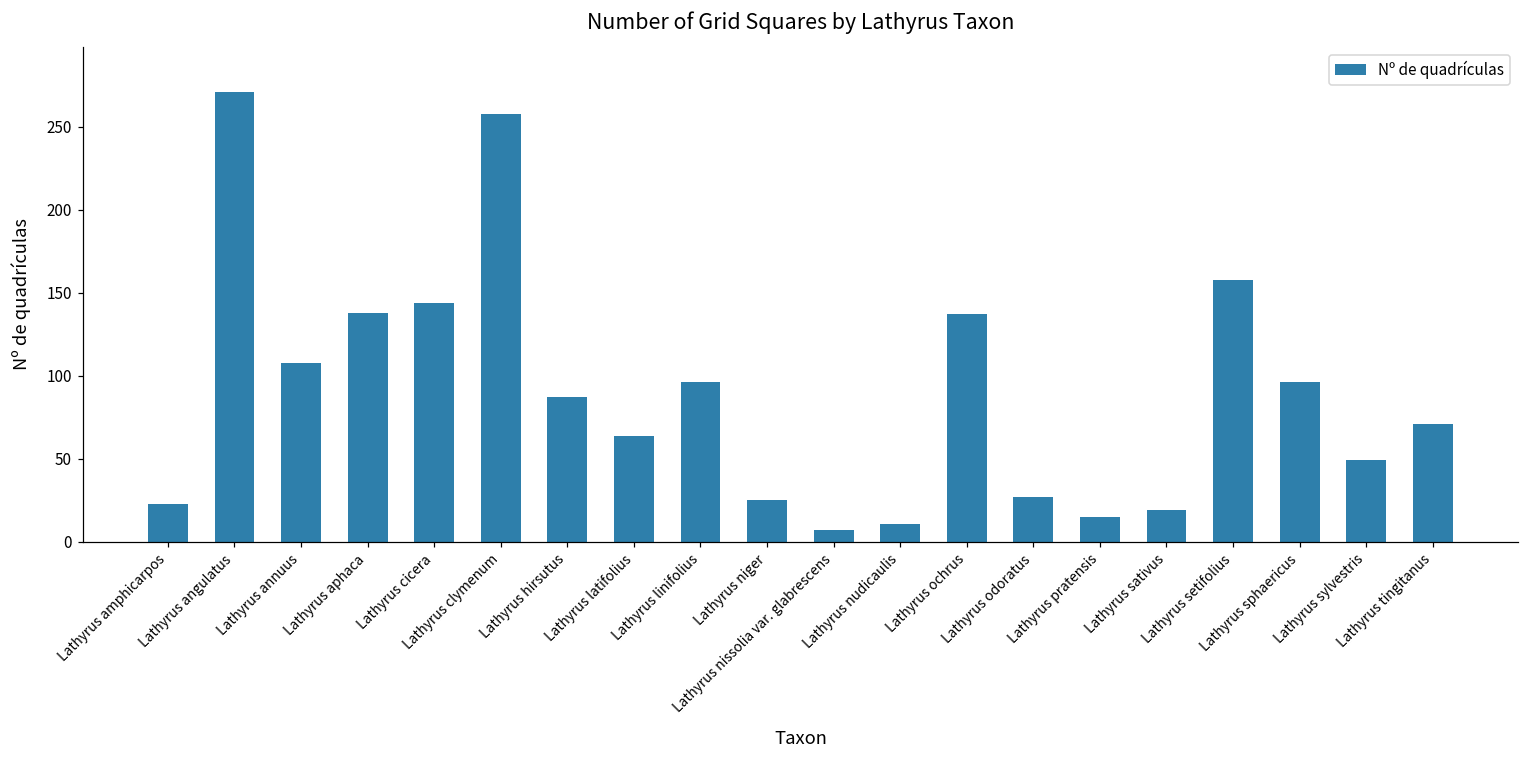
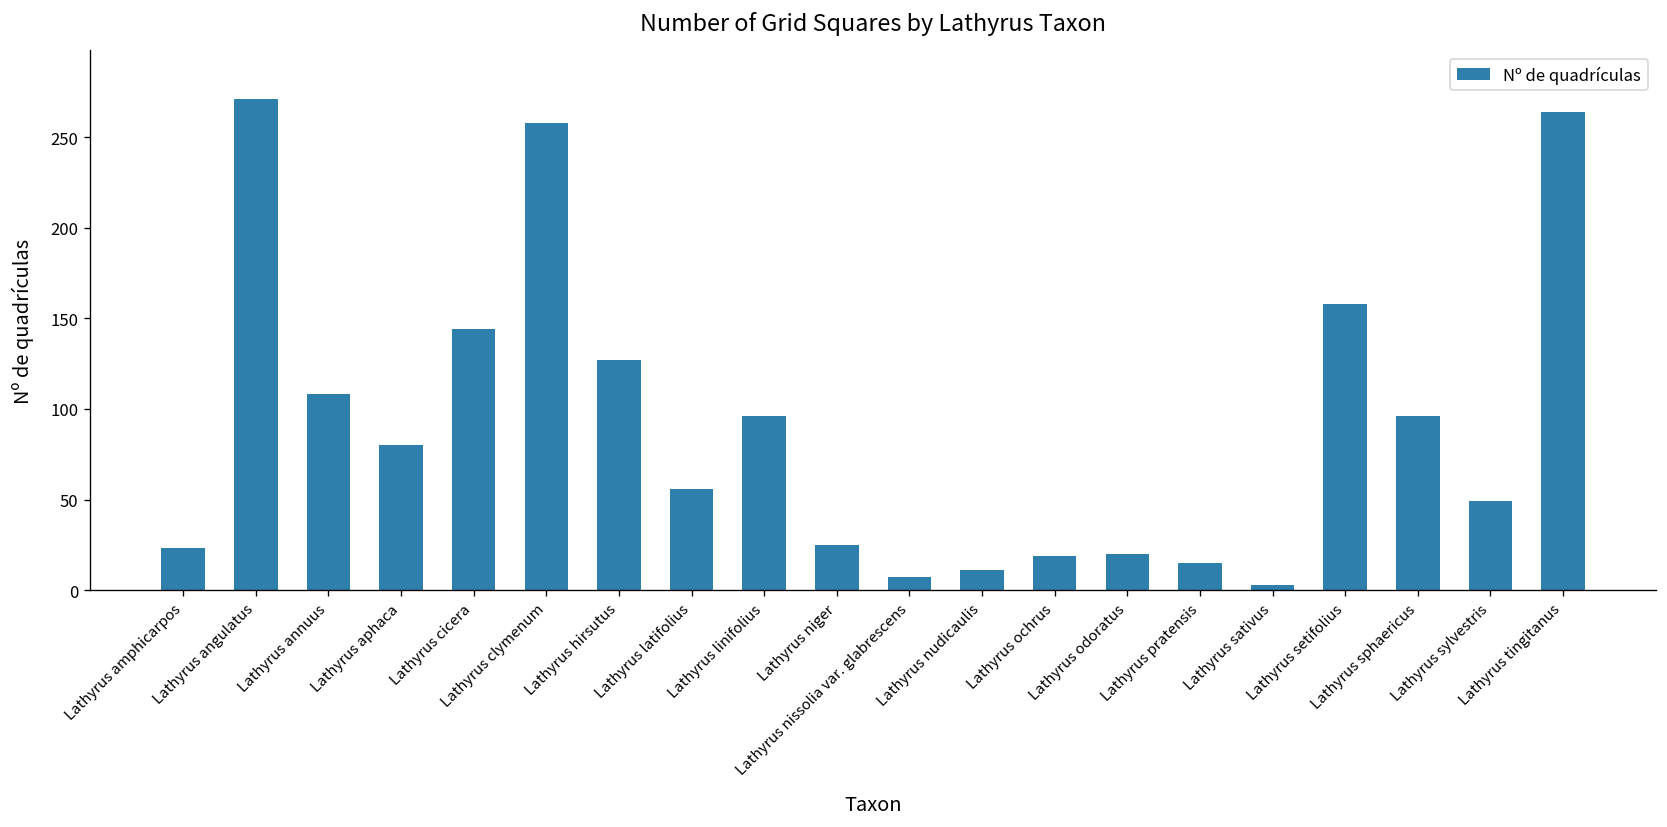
  {
    "Lathyrus amphicarpos": 23,
    "Lathyrus angulatus": 271,
    "Lathyrus annuus": 108,
-   "Lathyrus aphaca": 138,
+   "Lathyrus aphaca": 80,
    "Lathyrus cicera": 144,
    "Lathyrus clymenum": 258,
-   "Lathyrus hirsutus": 87,
-   "Lathyrus latifolius": 64,
+   "Lathyrus hirsutus": 127,
+   "Lathyrus latifolius": 56,
    "Lathyrus linifolius": 96,
    "Lathyrus niger": 25,
    "Lathyrus nissolia var. glabrescens": 7,
    "Lathyrus nudicaulis": 11,
-   "Lathyrus ochrus": 137,
-   "Lathyrus odoratus": 27,
+   "Lathyrus ochrus": 19,
+   "Lathyrus odoratus": 20,
    "Lathyrus pratensis": 15,
-   "Lathyrus sativus": 19,
+   "Lathyrus sativus": 3,
    "Lathyrus setifolius": 158,
    "Lathyrus sphaericus": 96,
    "Lathyrus sylvestris": 49,
-   "Lathyrus tingitanus": 71
+   "Lathyrus tingitanus": 264
  }
